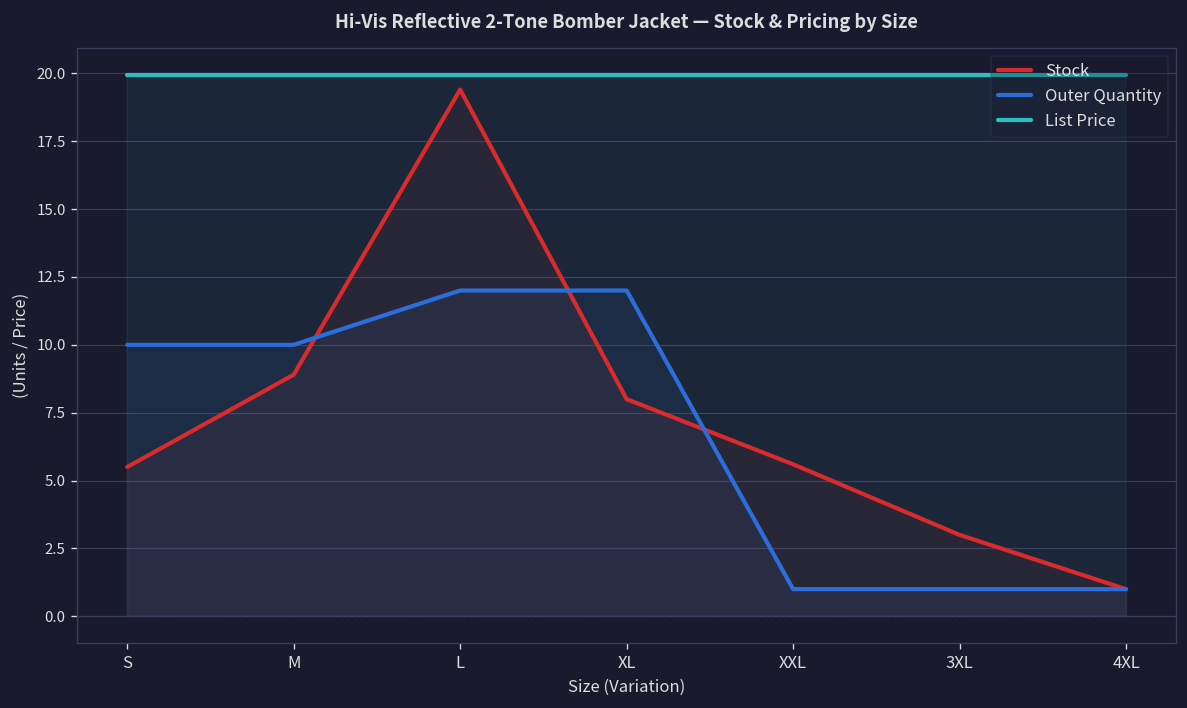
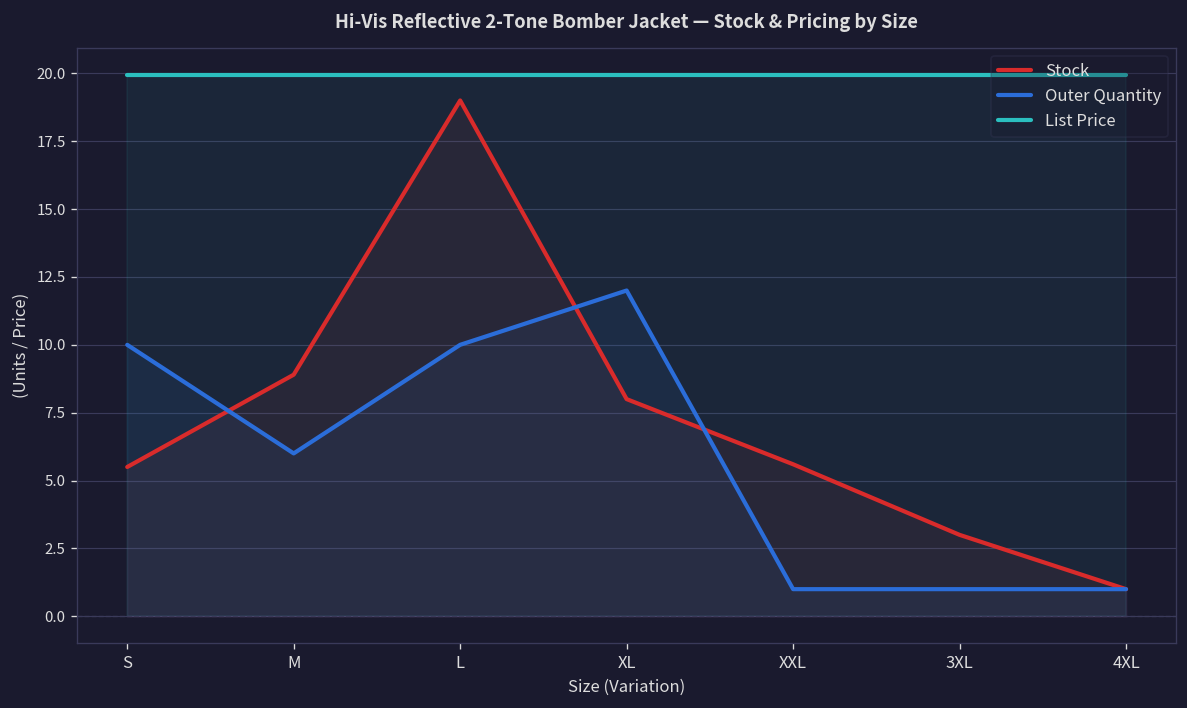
  {
    "Stock": {
      "S": 5.5,
      "M": 8.9,
-     "L": 19.4,
+     "L": 19.0,
      "XL": 8.0,
      "XXL": 5.6,
      "3XL": 3.0
    },
    "Outer Quantity": {
      "S": 10,
-     "M": 10,
-     "L": 12,
+     "M": 6,
+     "L": 10,
      "XL": 12,
      "XXL": 1,
      "3XL": 1
    },
    "List Price": {
      "S": 20.0,
      "M": 20.0,
      "L": 20.0,
      "XL": 20.0,
      "XXL": 20.0,
      "3XL": 20.0
    }
  }
